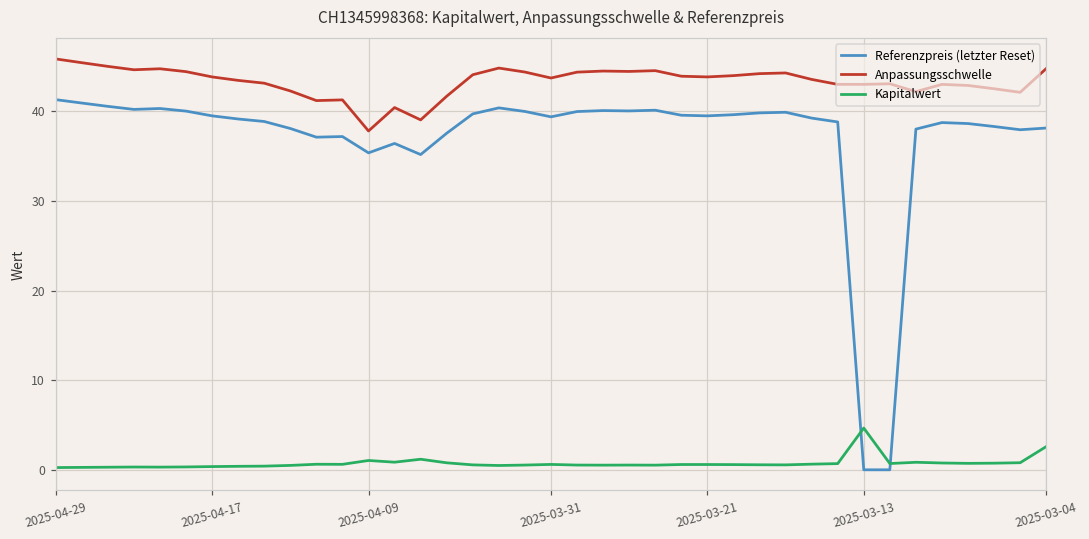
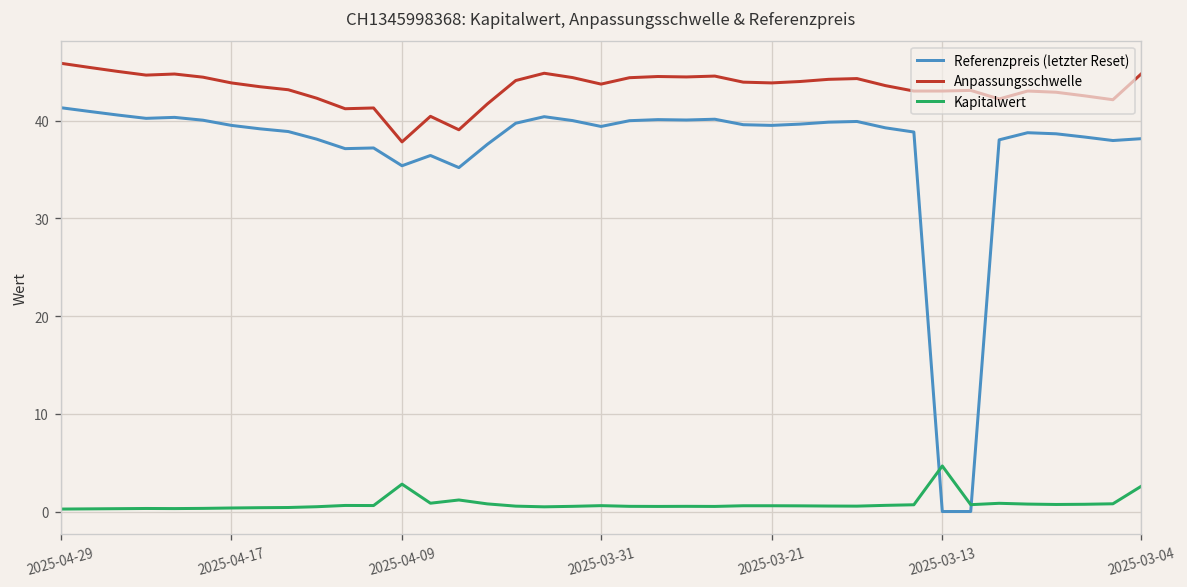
  {
    "Referenzpreis (letzter Reset)": {
      "2025-04-29": 41,
      "2025-04-17": 40,
      "2025-04-09": 35,
      "2025-03-31": 39,
      "2025-03-21": 40,
      "2025-03-13": 0,
      "2025-03-04": 38
    },
    "Anpassungsschwelle": {
      "2025-04-29": 46,
      "2025-04-17": 44,
      "2025-04-09": 38,
      "2025-03-31": 44,
      "2025-03-21": 44,
      "2025-03-04": 45
    },
    "Kapitalwert": {
      "2025-04-29": 0,
      "2025-04-17": 0,
-     "2025-04-09": 1,
+     "2025-04-09": 3,
      "2025-03-31": 1,
      "2025-03-21": 1,
      "2025-03-13": 5,
      "2025-03-04": 3
    }
  }
